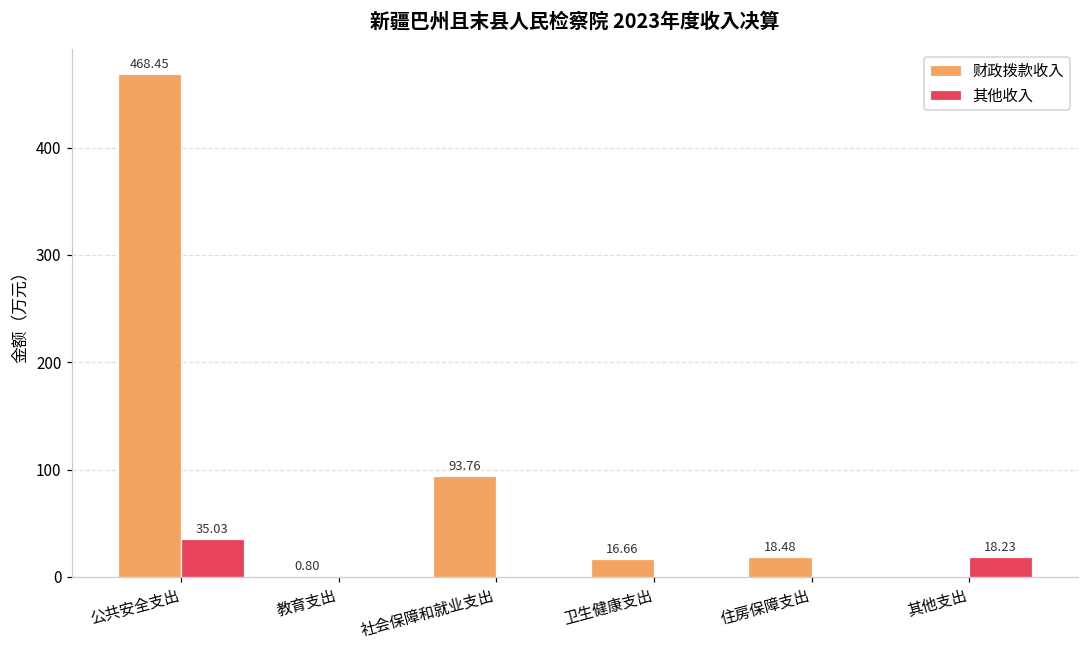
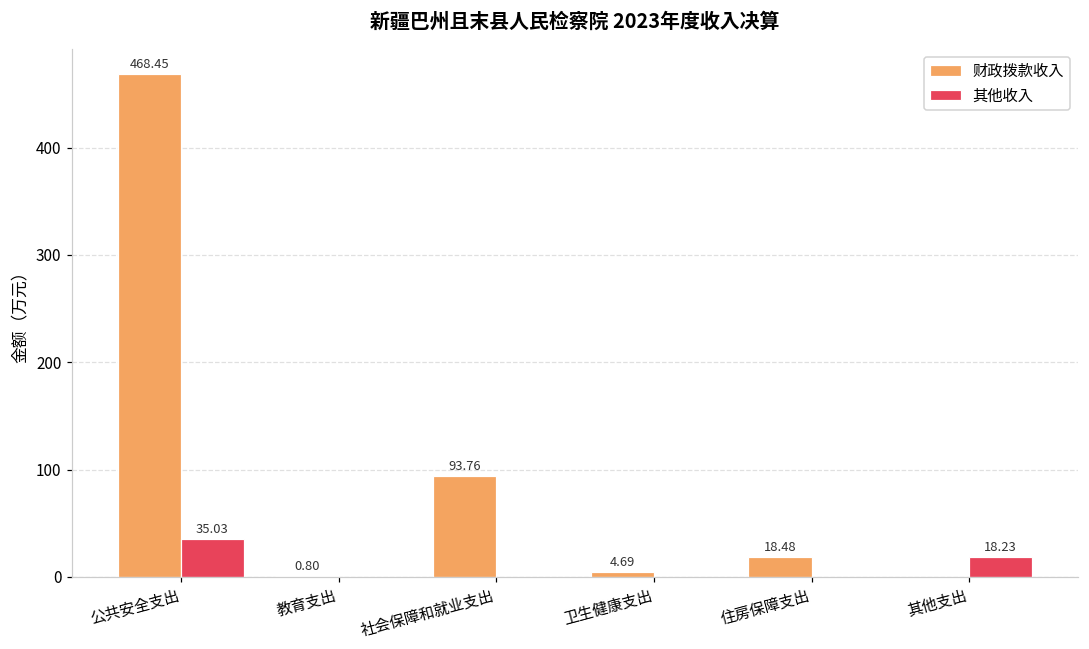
  {
    "财政拨款收入": {
      "公共安全支出": 468.45,
      "教育支出": 0.80,
      "社会保障和就业支出": 93.76,
-     "卫生健康支出": 16.66,
+     "卫生健康支出": 4.69,
      "住房保障支出": 18.48
    },
    "其他收入": {
      "公共安全支出": 35.03,
      "其他支出": 18.23
    }
  }
